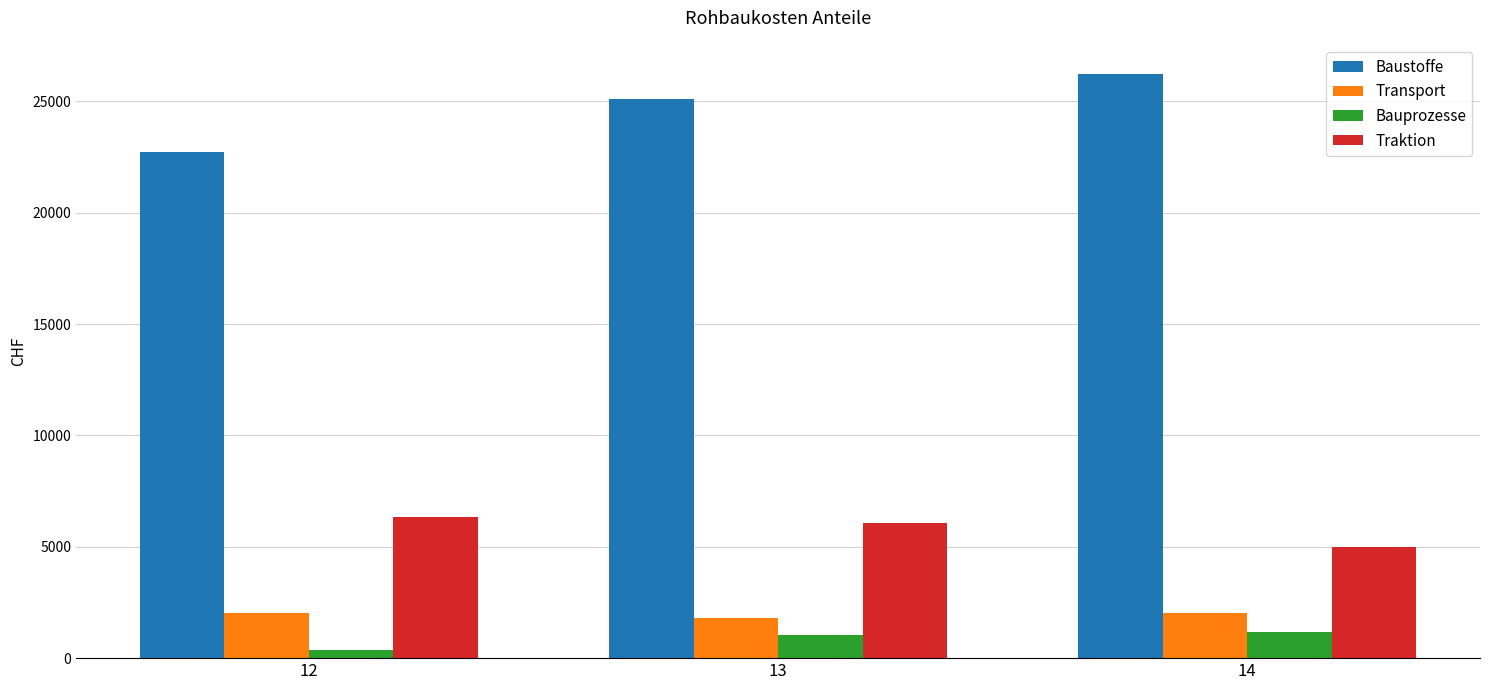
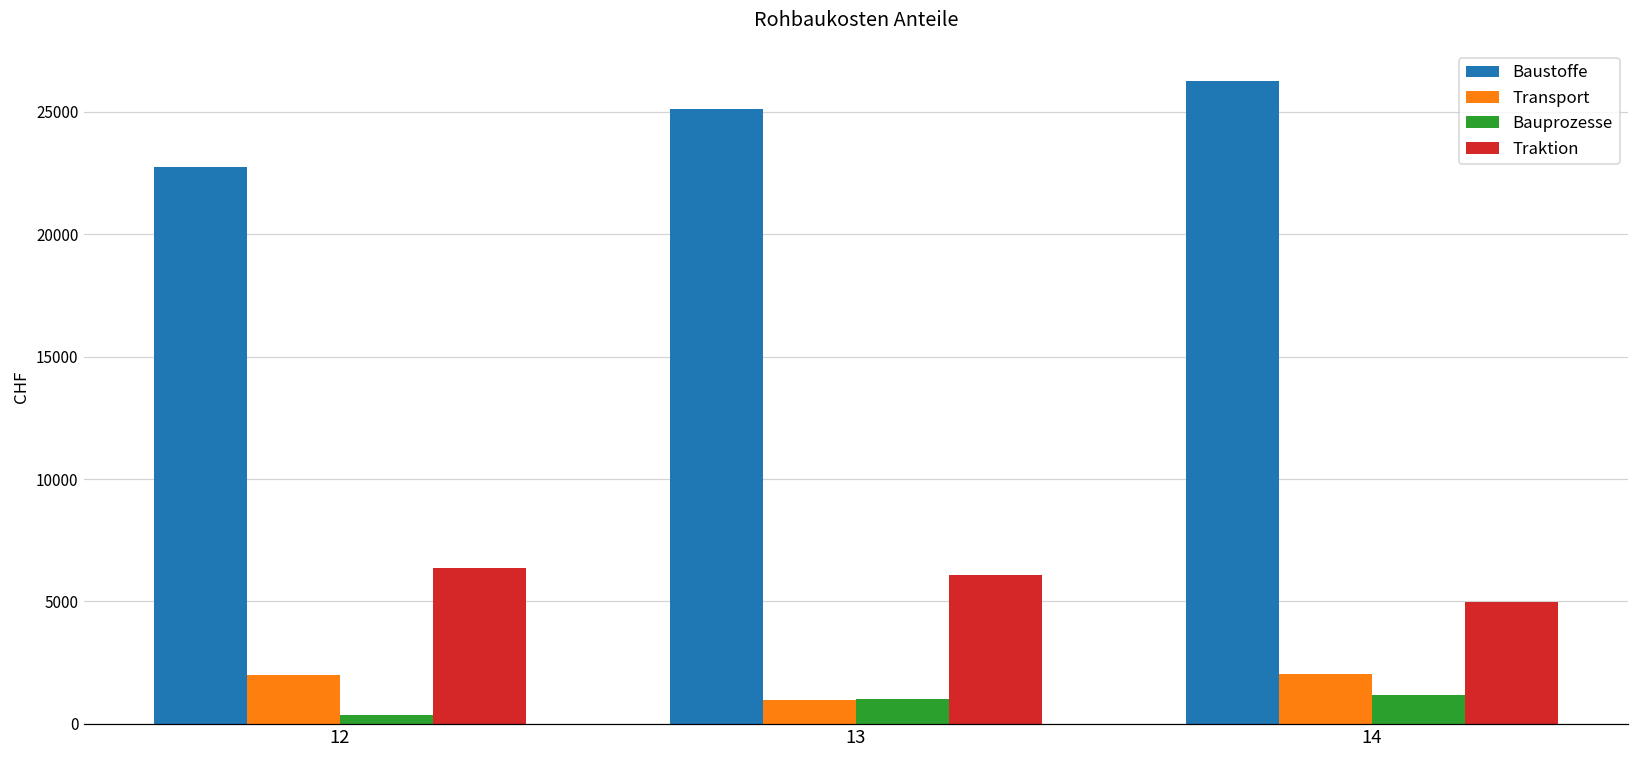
  {
    "Baustoffe": {
      "12": 22700,
      "13": 25100,
      "14": 26200
    },
    "Transport": {
      "12": 2000,
-     "13": 1800,
+     "13": 1000,
      "14": 2000
    },
    "Bauprozesse": {
      "12": 400,
      "13": 1000,
      "14": 1200
    },
    "Traktion": {
      "12": 6400,
      "13": 6100,
      "14": 5000
    }
  }
